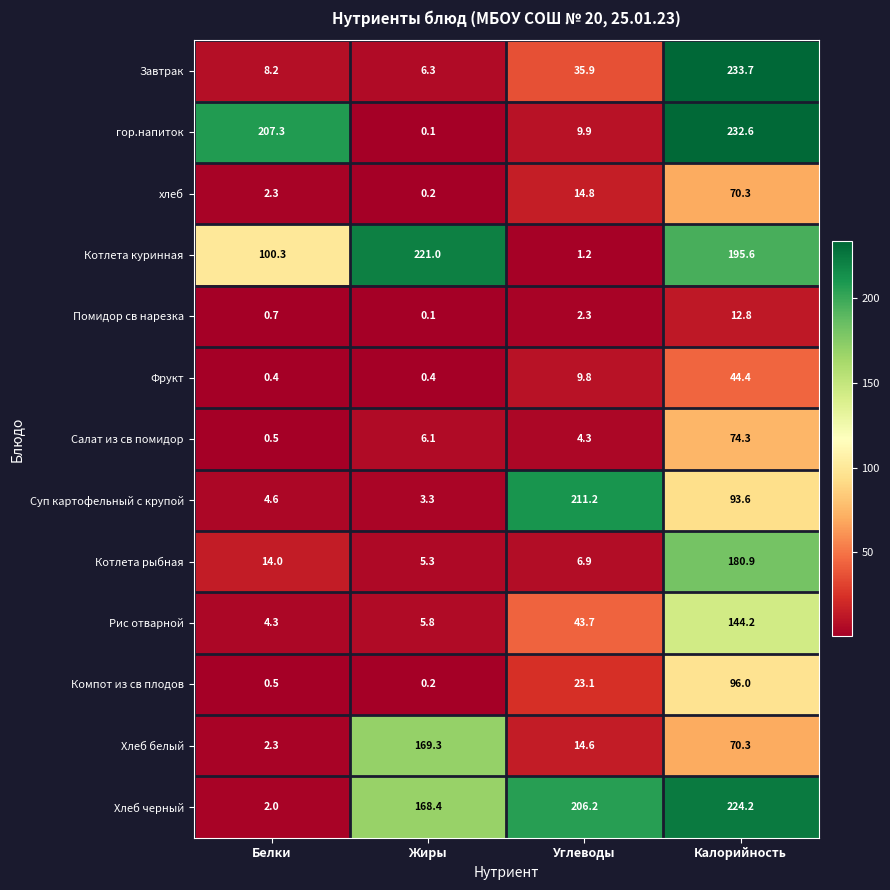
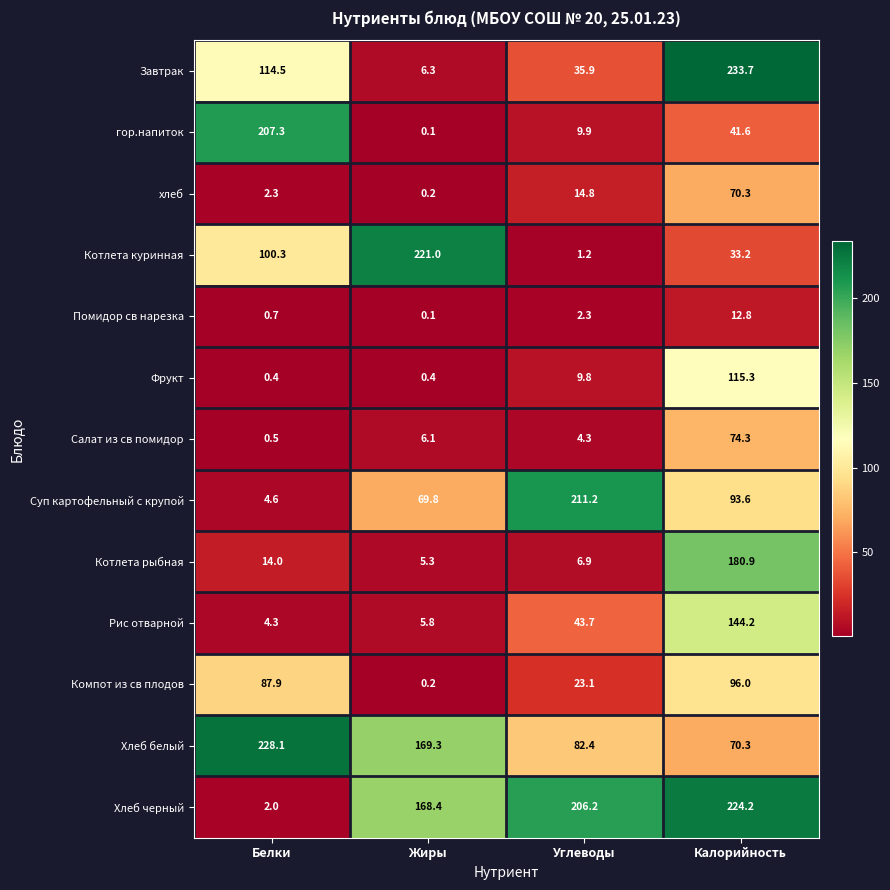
  {
    "Завтрак": {
-     "Белки": 8.2,
+     "Белки": 114.5,
      "Жиры": 6.3,
      "Углеводы": 35.9,
      "Калорийность": 233.7
    },
    "гор.напиток": {
      "Белки": 207.3,
      "Жиры": 0.1,
      "Углеводы": 9.9,
-     "Калорийность": 232.6
+     "Калорийность": 41.6
    },
    "хлеб": {
      "Белки": 2.3,
      "Жиры": 0.2,
      "Углеводы": 14.8,
      "Калорийность": 70.3
    },
    "Котлета куринная": {
      "Белки": 100.3,
      "Жиры": 221.0,
      "Углеводы": 1.2,
-     "Калорийность": 195.6
+     "Калорийность": 33.2
    },
    "Помидор св нарезка": {
      "Белки": 0.7,
      "Жиры": 0.1,
      "Углеводы": 2.3,
      "Калорийность": 12.8
    },
    "Фрукт": {
      "Белки": 0.4,
      "Жиры": 0.4,
      "Углеводы": 9.8,
-     "Калорийность": 44.4
+     "Калорийность": 115.3
    },
    "Салат из св помидор": {
      "Белки": 0.5,
      "Жиры": 6.1,
      "Углеводы": 4.3,
      "Калорийность": 74.3
    },
    "Суп картофельный с крупой": {
      "Белки": 4.6,
-     "Жиры": 3.3,
+     "Жиры": 69.8,
      "Углеводы": 211.2,
      "Калорийность": 93.6
    },
    "Котлета рыбная": {
      "Белки": 14.0,
      "Жиры": 5.3,
      "Углеводы": 6.9,
      "Калорийность": 180.9
    },
    "Рис отварной": {
      "Белки": 4.3,
      "Жиры": 5.8,
      "Углеводы": 43.7,
      "Калорийность": 144.2
    },
    "Компот из св плодов": {
-     "Белки": 0.5,
+     "Белки": 87.9,
      "Жиры": 0.2,
      "Углеводы": 23.1,
      "Калорийность": 96.0
    },
    "Хлеб белый": {
-     "Белки": 2.3,
+     "Белки": 228.1,
      "Жиры": 169.3,
-     "Углеводы": 14.6,
+     "Углеводы": 82.4,
      "Калорийность": 70.3
    },
    "Хлеб черный": {
      "Белки": 2.0,
      "Жиры": 168.4,
      "Углеводы": 206.2,
      "Калорийность": 224.2
    }
  }
